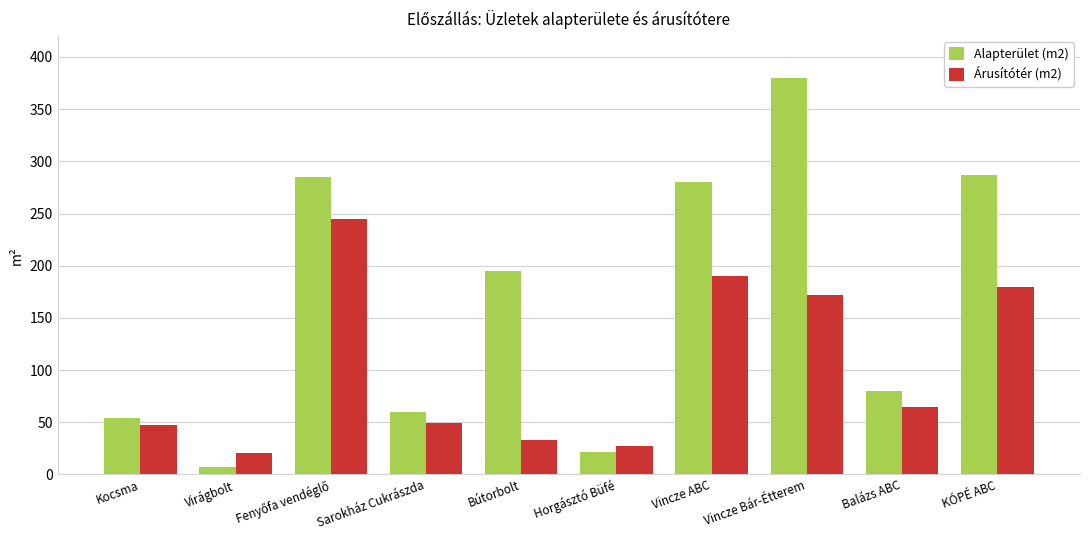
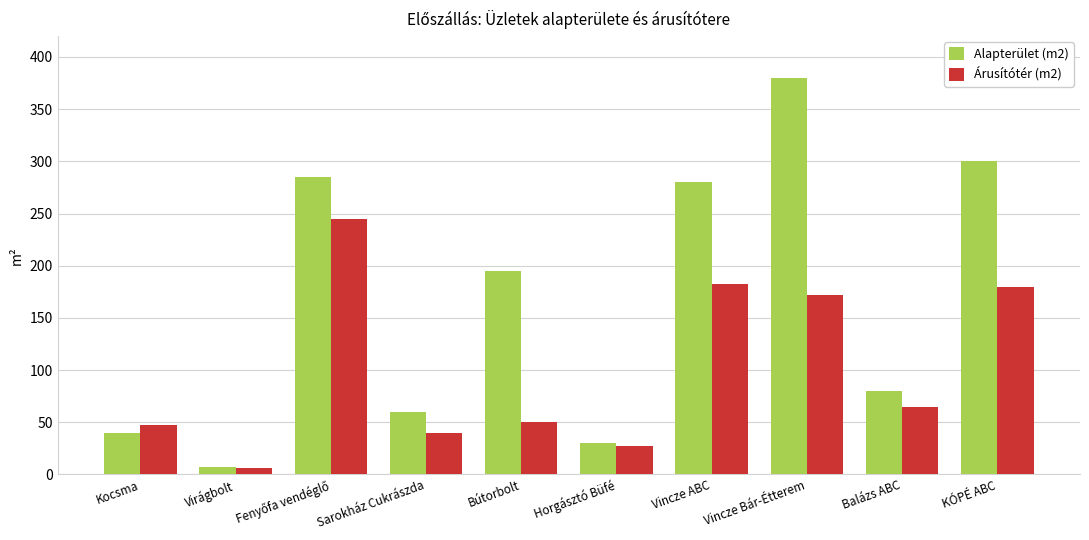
  {
    "Alapterület (m2)": {
-     "Kocsma": 54,
+     "Kocsma": 40,
      "Virágbolt": 7,
      "Fenyőfa vendéglő": 285,
      "Sarokház Cukrászda": 60,
      "Bútorbolt": 195,
-     "Horgásztó Büfé": 21,
+     "Horgásztó Büfé": 30,
      "Vincze ABC": 280,
      "Vincze Bár-Étterem": 380,
      "Balázs ABC": 80,
-     "KÓPÉ ABC": 287
+     "KÓPÉ ABC": 300
    },
    "Árusítótér (m2)": {
      "Kocsma": 47,
-     "Virágbolt": 20,
+     "Virágbolt": 6,
      "Fenyőfa vendéglő": 245,
-     "Sarokház Cukrászda": 49,
-     "Bútorbolt": 33,
+     "Sarokház Cukrászda": 40,
+     "Bútorbolt": 50,
      "Horgásztó Büfé": 28,
-     "Vincze ABC": 190,
+     "Vincze ABC": 182,
      "Vincze Bár-Étterem": 172,
      "Balázs ABC": 65,
      "KÓPÉ ABC": 180
    }
  }
